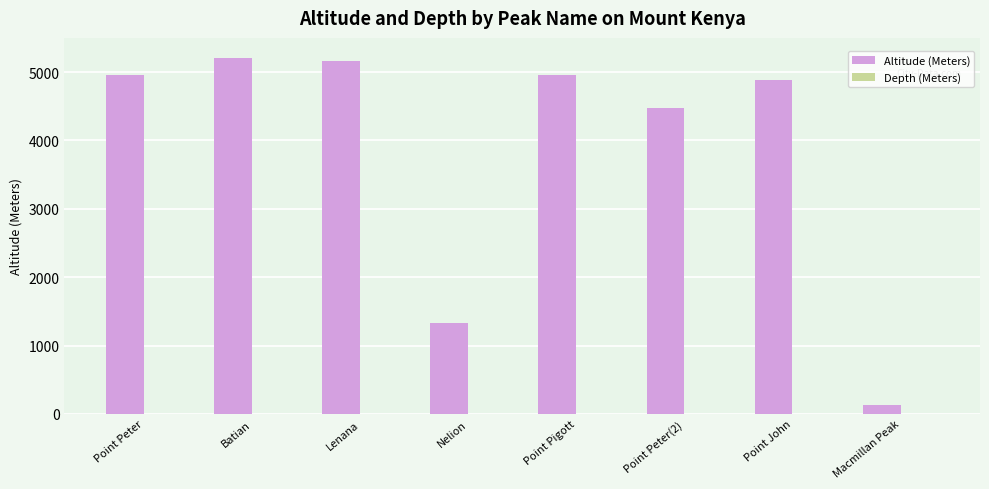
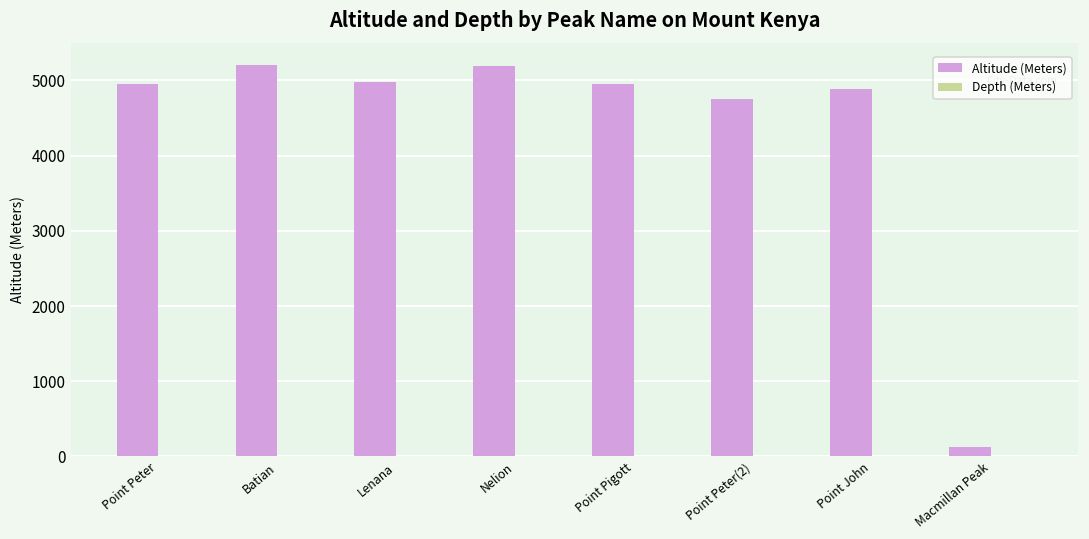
  {
    "Altitude (Meters)": {
      "Point Peter": 5000,
      "Batian": 5200,
-     "Lenana": 5200,
-     "Nelion": 1300,
+     "Lenana": 5000,
+     "Nelion": 5200,
      "Point Pigott": 5000,
-     "Point Peter(2)": 4500,
+     "Point Peter(2)": 4800,
      "Point John": 4900,
      "Macmillan Peak": 100
    },
    "Depth (Meters)": {
      "Point Peter": 0,
      "Batian": 0,
      "Lenana": 0,
      "Nelion": 0,
      "Point Pigott": 0,
      "Point Peter(2)": 0,
      "Point John": 0,
      "Macmillan Peak": 0
    }
  }
